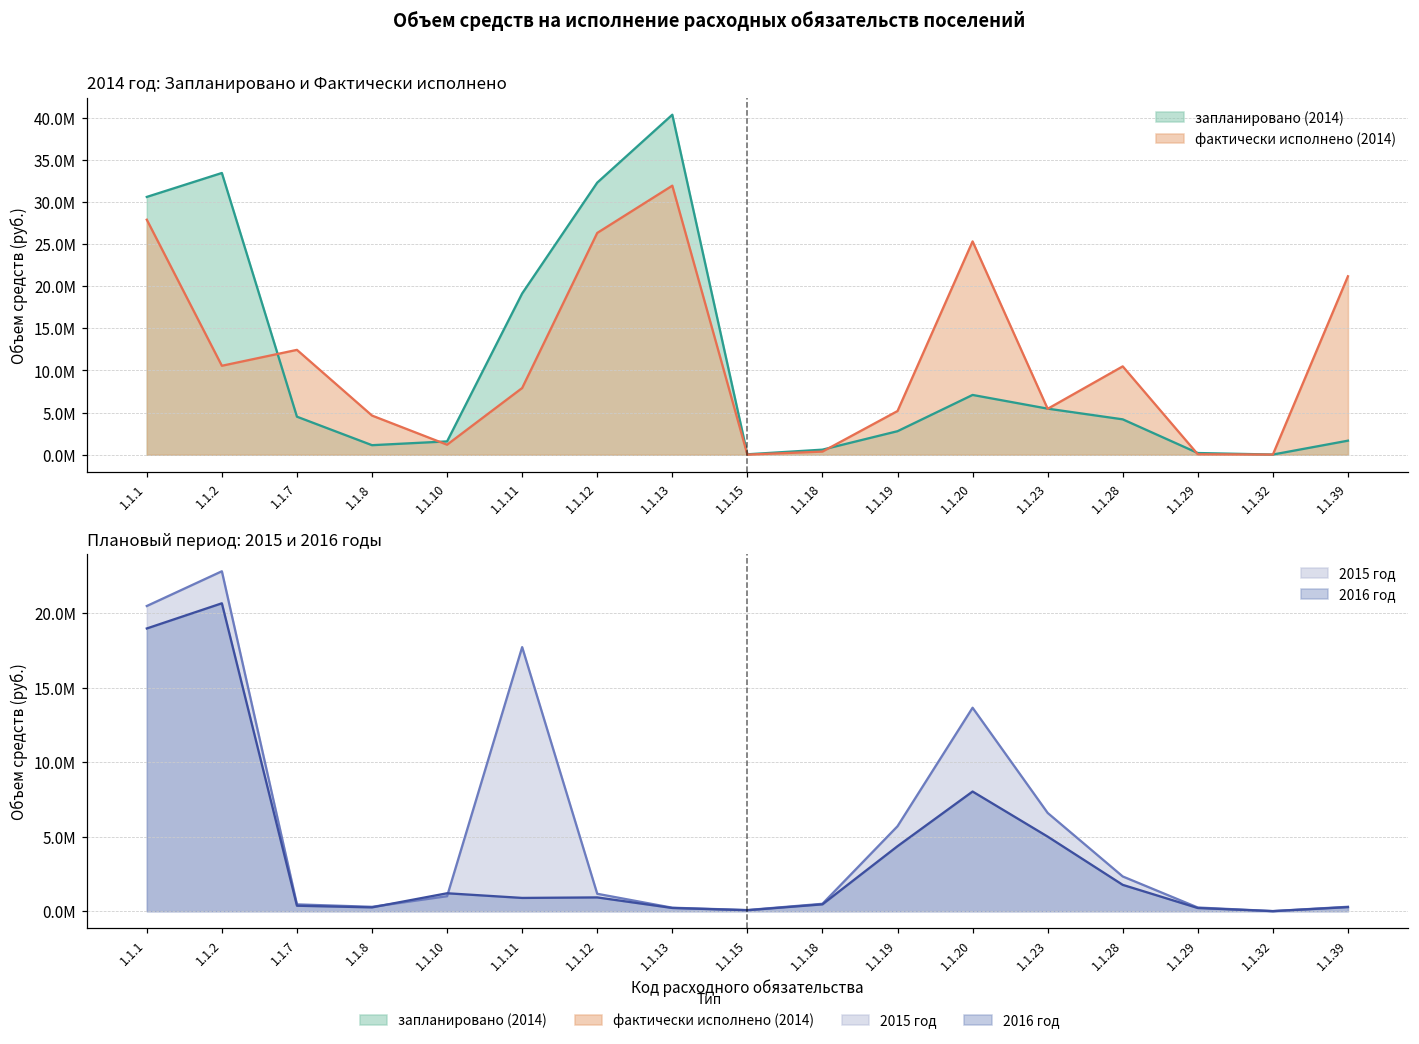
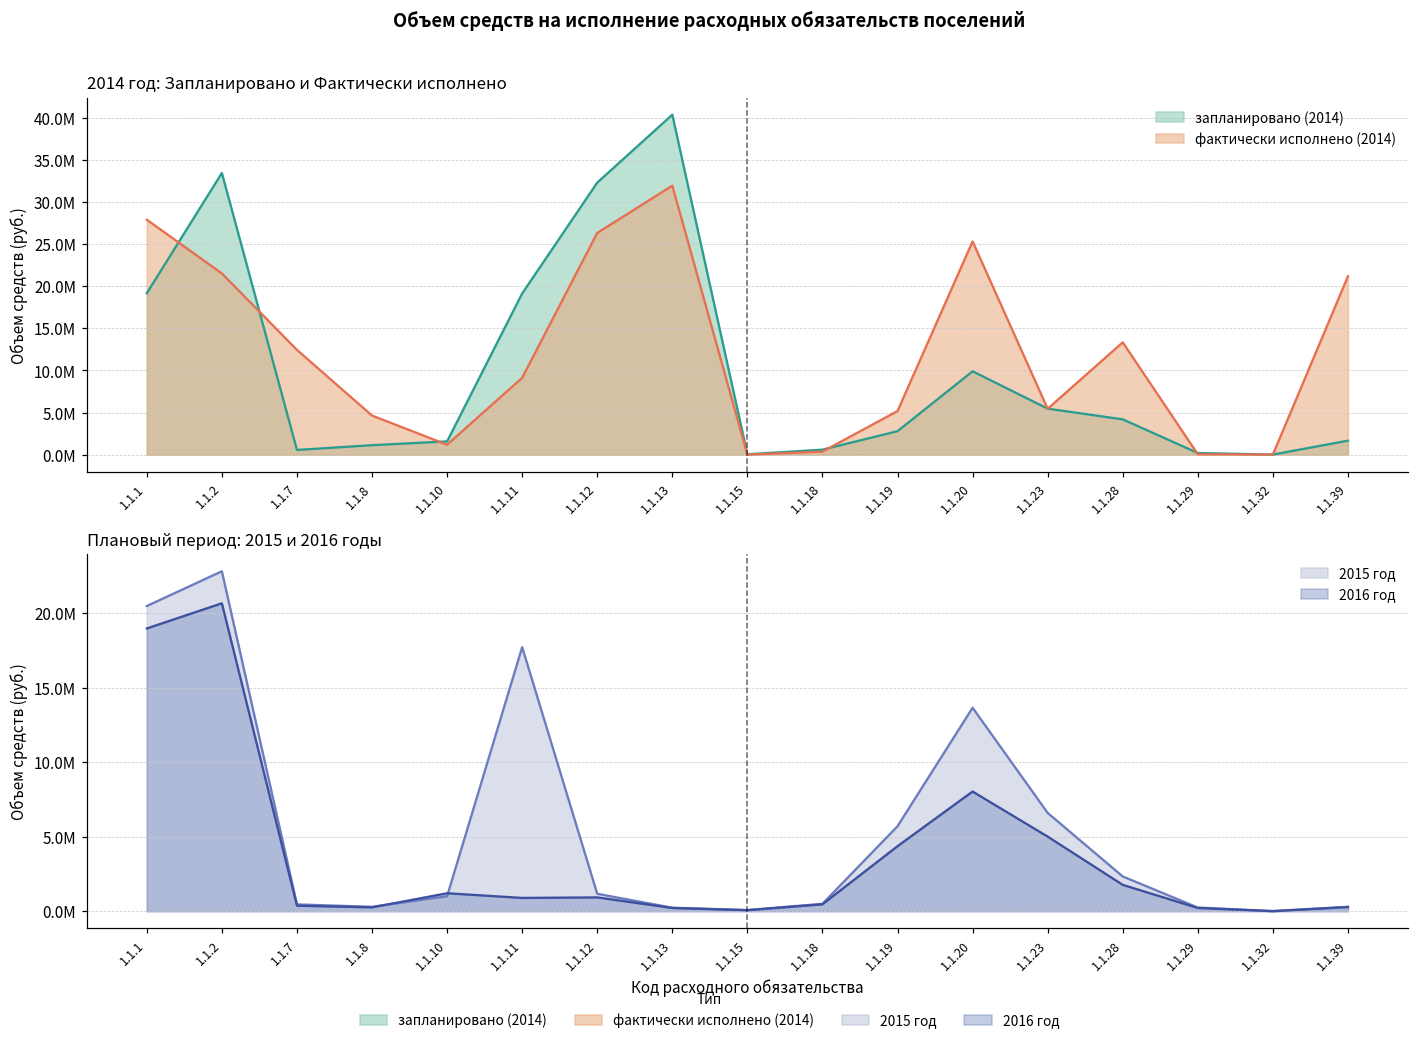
  {
    "2014 год: Запланировано и Фактически исполнено": {
      "запланировано (2014)": {
-       "1.1.1": 31000000,
+       "1.1.1": 19000000,
        "1.1.2": 33000000,
-       "1.1.7": 5000000,
+       "1.1.7": 1000000,
        "1.1.8": 1000000,
        "1.1.10": 2000000,
        "1.1.11": 19000000,
        "1.1.12": 32000000,
        "1.1.13": 40000000,
        "1.1.19": 3000000,
-       "1.1.20": 7000000,
+       "1.1.20": 10000000,
        "1.1.28": 4000000,
        "1.1.39": 2000000
      },
      "фактически исполнено (2014)": {
        "1.1.1": 28000000,
-       "1.1.2": 11000000,
+       "1.1.2": 22000000,
        "1.1.7": 12000000,
        "1.1.8": 5000000,
        "1.1.10": 1000000,
-       "1.1.11": 8000000,
+       "1.1.11": 9000000,
        "1.1.12": 26000000,
        "1.1.13": 32000000,
        "1.1.19": 5000000,
        "1.1.20": 25000000,
-       "1.1.28": 10000000,
+       "1.1.28": 13000000,
        "1.1.39": 21000000
      }
    }
  }
